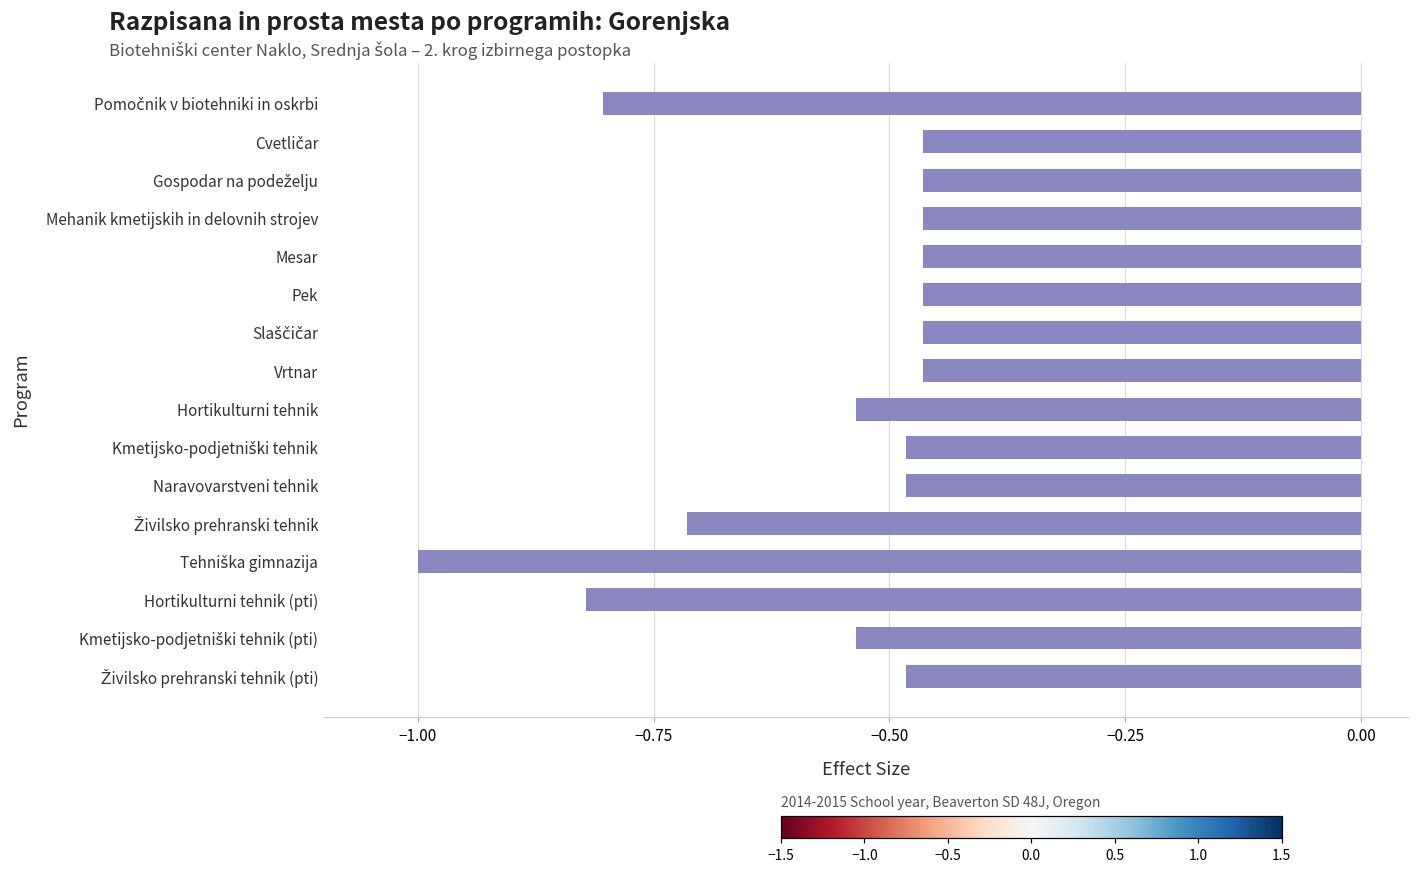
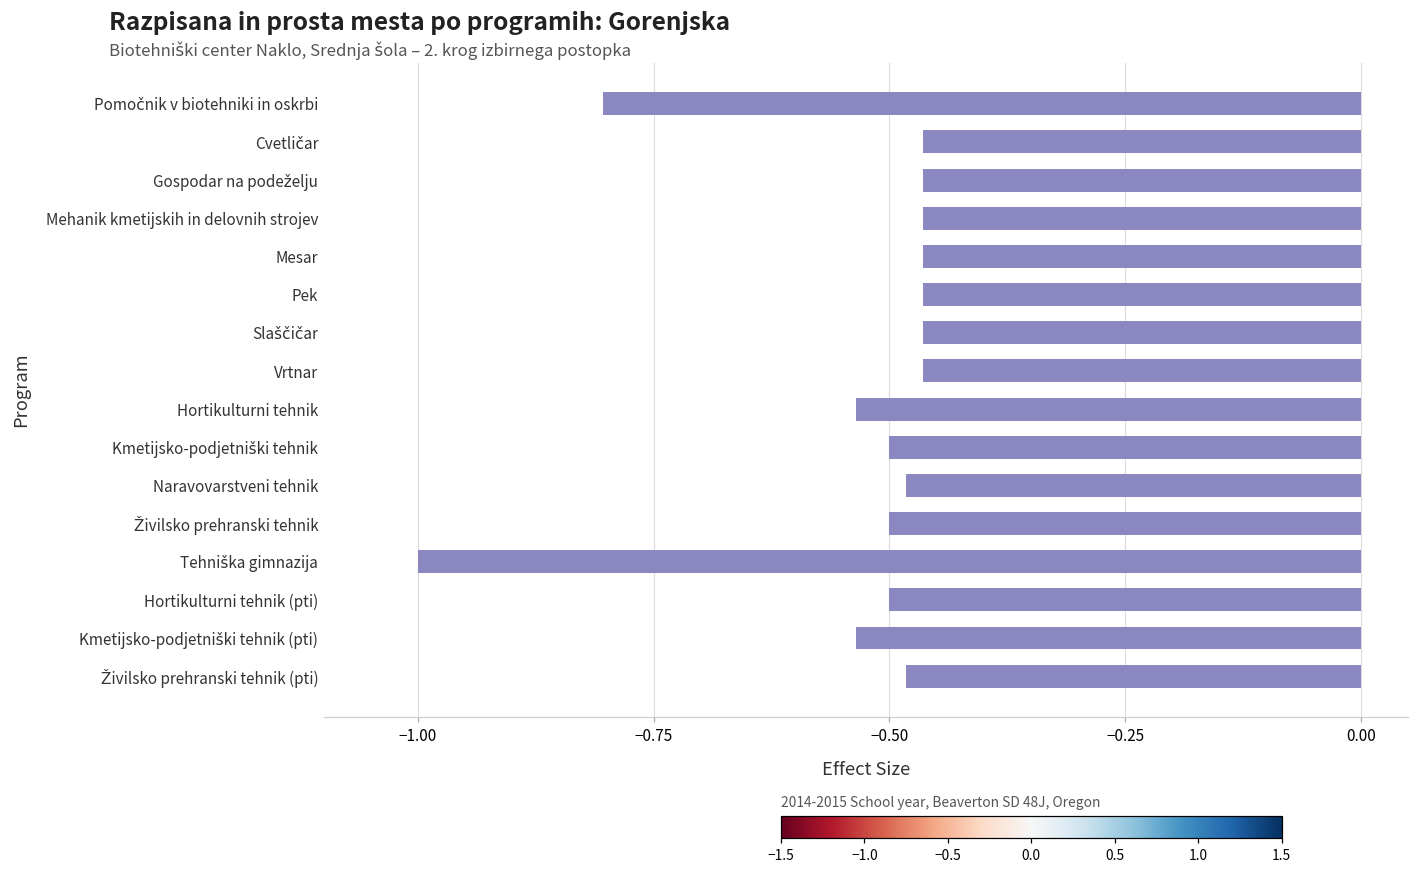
  {
    "Pomočnik v biotehniki in oskrbi": -0.80,
    "Cvetličar": -0.46,
    "Gospodar na podeželju": -0.46,
    "Mehanik kmetijskih in delovnih strojev": -0.46,
    "Mesar": -0.46,
    "Pek": -0.46,
    "Slaščičar": -0.46,
    "Vrtnar": -0.46,
    "Hortikulturni tehnik": -0.54,
-   "Kmetijsko-podjetniški tehnik": -0.48,
+   "Kmetijsko-podjetniški tehnik": -0.50,
    "Naravovarstveni tehnik": -0.48,
-   "Živilsko prehranski tehnik": -0.71,
+   "Živilsko prehranski tehnik": -0.50,
    "Tehniška gimnazija": -1.00,
-   "Hortikulturni tehnik (pti)": -0.82,
+   "Hortikulturni tehnik (pti)": -0.50,
    "Kmetijsko-podjetniški tehnik (pti)": -0.54,
    "Živilsko prehranski tehnik (pti)": -0.48
  }
